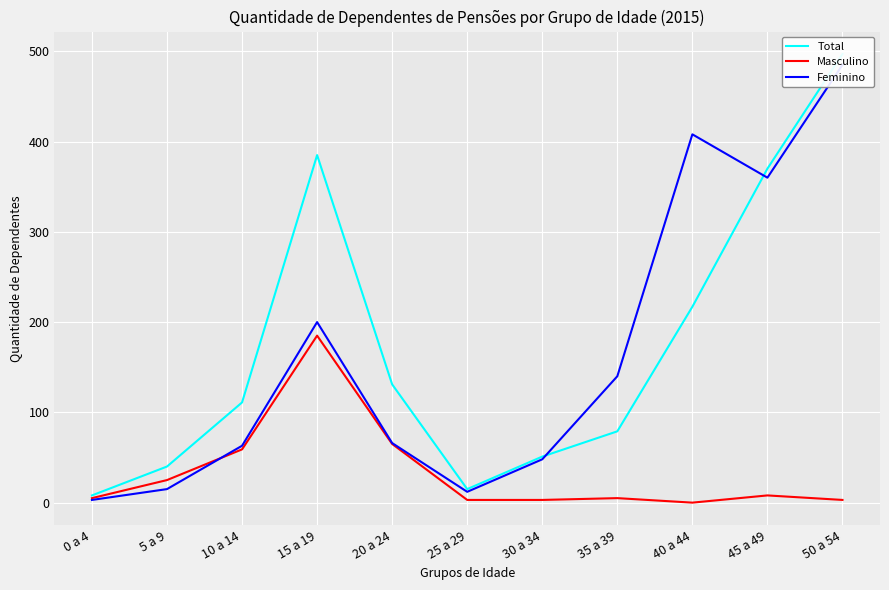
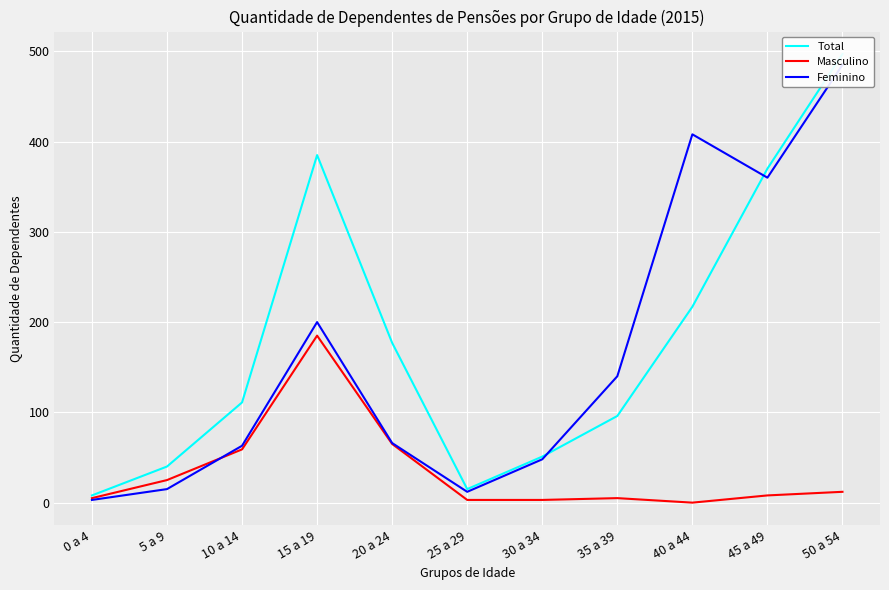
  {
    "Total": {
      "0 a 4": 10,
      "5 a 9": 40,
      "10 a 14": 110,
      "15 a 19": 390,
-     "20 a 24": 130,
+     "20 a 24": 180,
      "25 a 29": 20,
      "30 a 34": 50,
-     "35 a 39": 80,
+     "35 a 39": 100,
      "40 a 44": 220,
      "45 a 49": 370
    },
    "Masculino": {
      "5 a 9": 30,
      "10 a 14": 60,
      "15 a 19": 190,
      "25 a 29": 0,
      "30 a 34": 0,
      "35 a 39": 10,
      "40 a 44": 0,
      "45 a 49": 10,
-     "50 a 54": 0
+     "50 a 54": 10
    },
    "Feminino": {
      "5 a 9": 20,
      "10 a 14": 60,
      "15 a 19": 200,
      "25 a 29": 10,
      "30 a 34": 50,
      "35 a 39": 140,
      "40 a 44": 410,
      "45 a 49": 360
    }
  }
